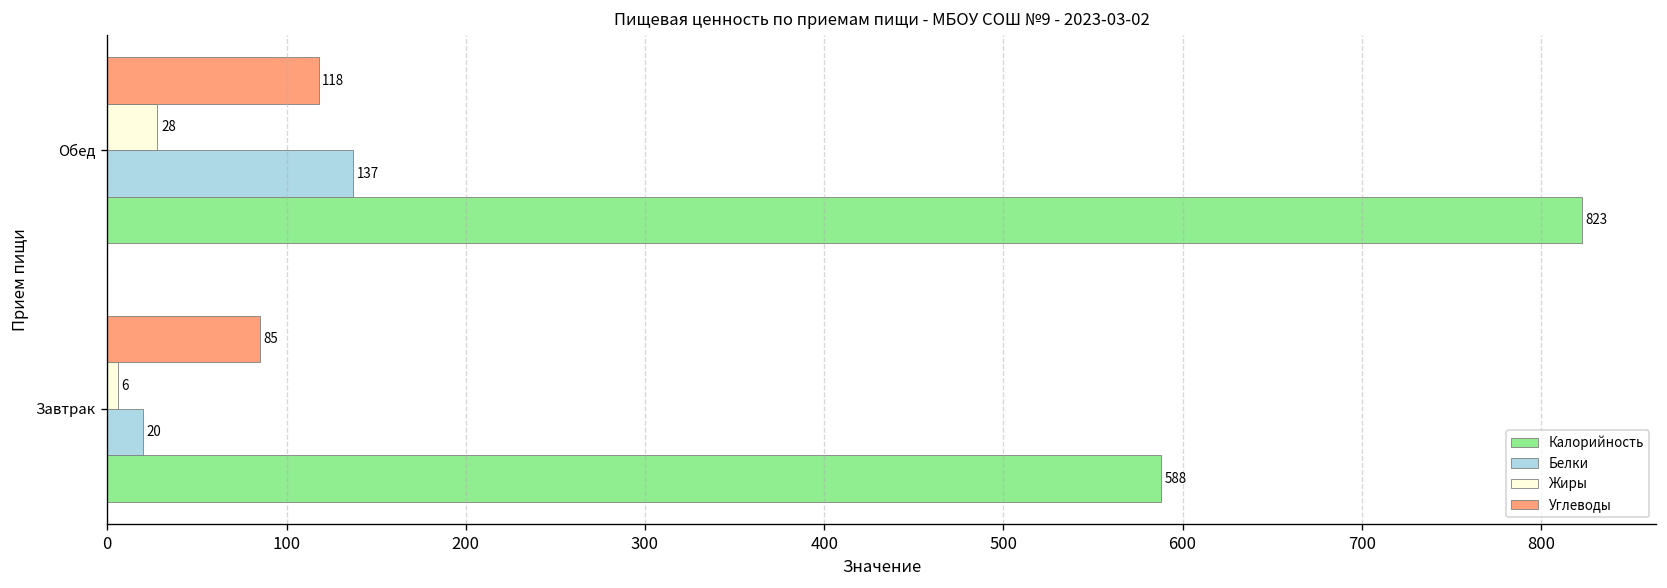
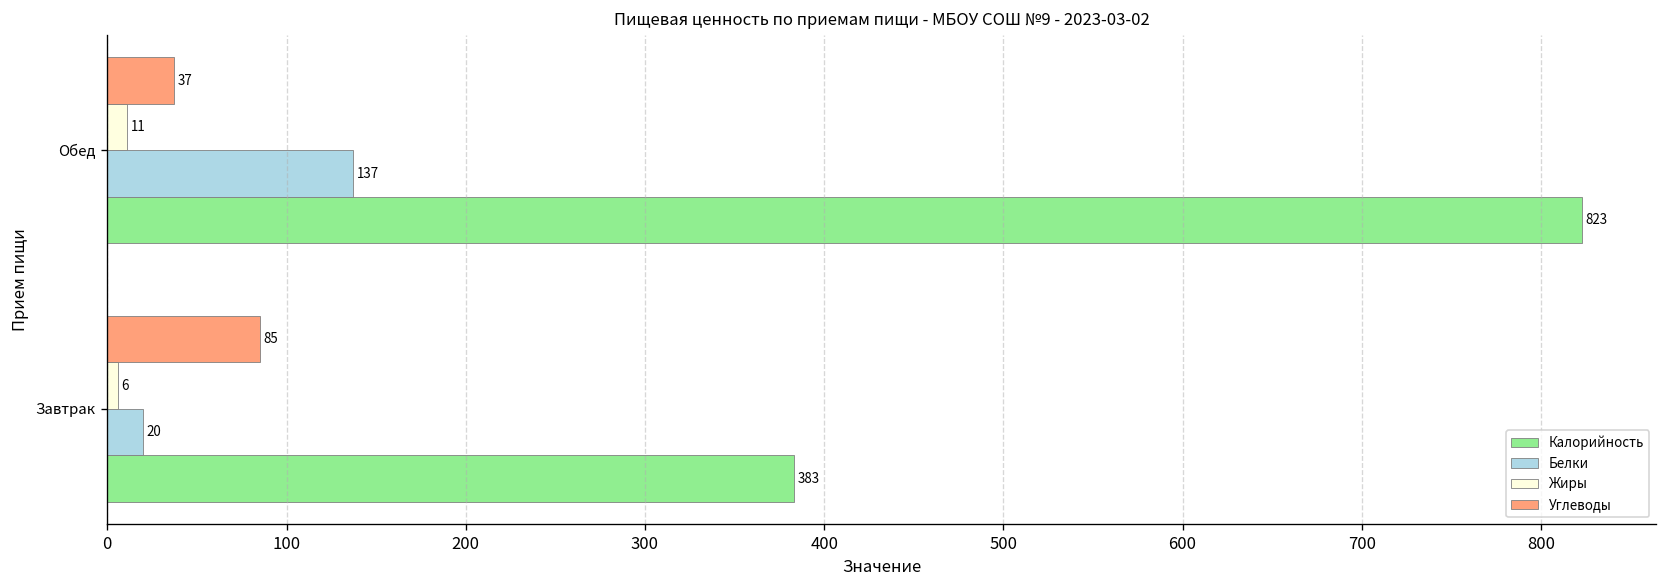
  {
    "Калорийность": {
      "Обед": 823,
-     "Завтрак": 588
+     "Завтрак": 383
    },
    "Белки": {
      "Обед": 137,
      "Завтрак": 20
    },
    "Жиры": {
-     "Обед": 28,
+     "Обед": 11,
      "Завтрак": 6
    },
    "Углеводы": {
-     "Обед": 118,
+     "Обед": 37,
      "Завтрак": 85
    }
  }
